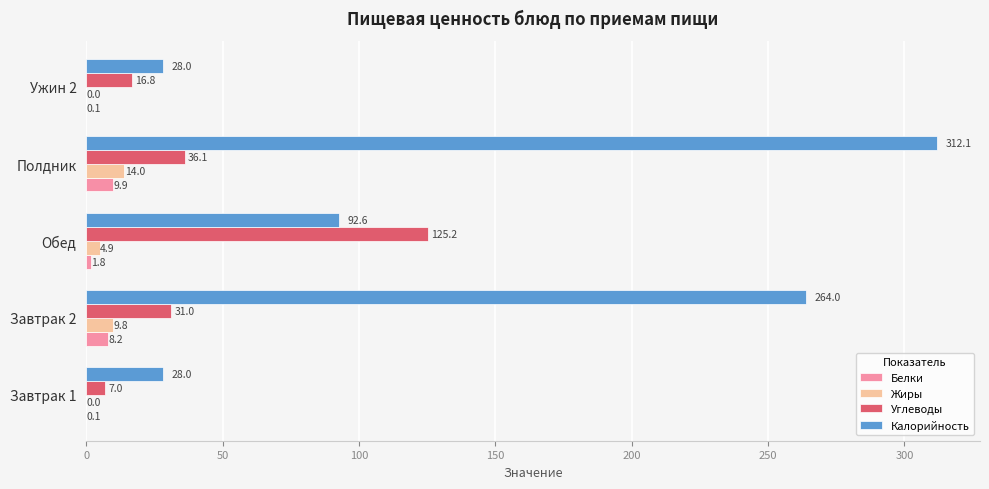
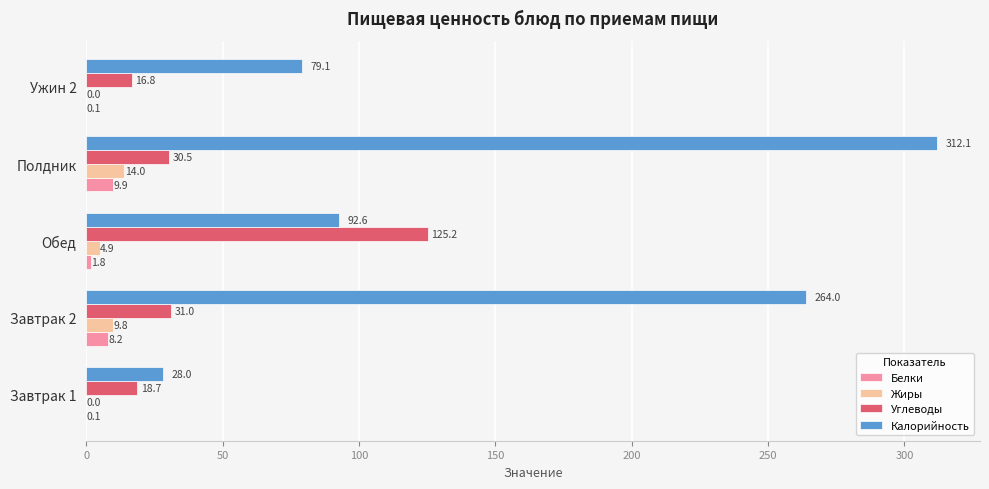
  {
    "Углеводы": {
      "Ужин 2": 16.8,
-     "Полдник": 36.1,
+     "Полдник": 30.5,
      "Обед": 125.2,
      "Завтрак 2": 31.0,
-     "Завтрак 1": 7.0
+     "Завтрак 1": 18.7
    },
    "Калорийность": {
-     "Ужин 2": 28.0,
+     "Ужин 2": 79.1,
      "Полдник": 312.1,
      "Обед": 92.6,
      "Завтрак 2": 264.0,
      "Завтрак 1": 28.0
    }
  }
